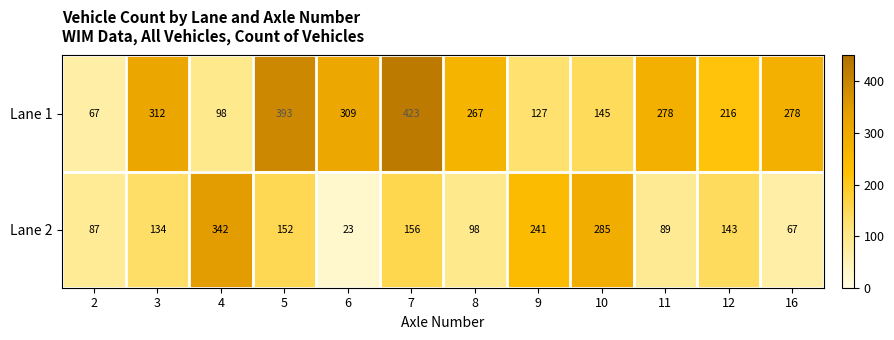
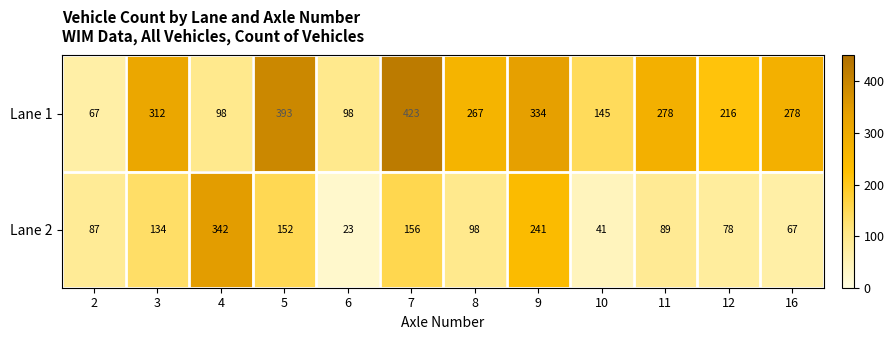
  {
    "Lane 1": {
      "2": 67,
      "3": 312,
      "4": 98,
      "5": 393,
-     "6": 309,
+     "6": 98,
      "7": 423,
      "8": 267,
-     "9": 127,
+     "9": 334,
      "10": 145,
      "11": 278,
      "12": 216,
      "16": 278
    },
    "Lane 2": {
      "2": 87,
      "3": 134,
      "4": 342,
      "5": 152,
      "6": 23,
      "7": 156,
      "8": 98,
      "9": 241,
-     "10": 285,
+     "10": 41,
      "11": 89,
-     "12": 143,
+     "12": 78,
      "16": 67
    }
  }
